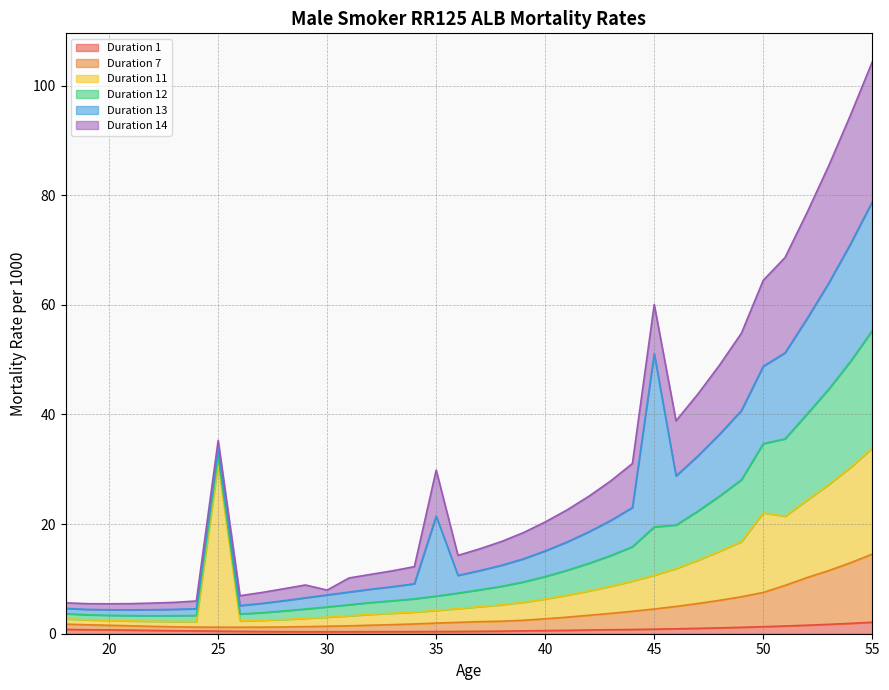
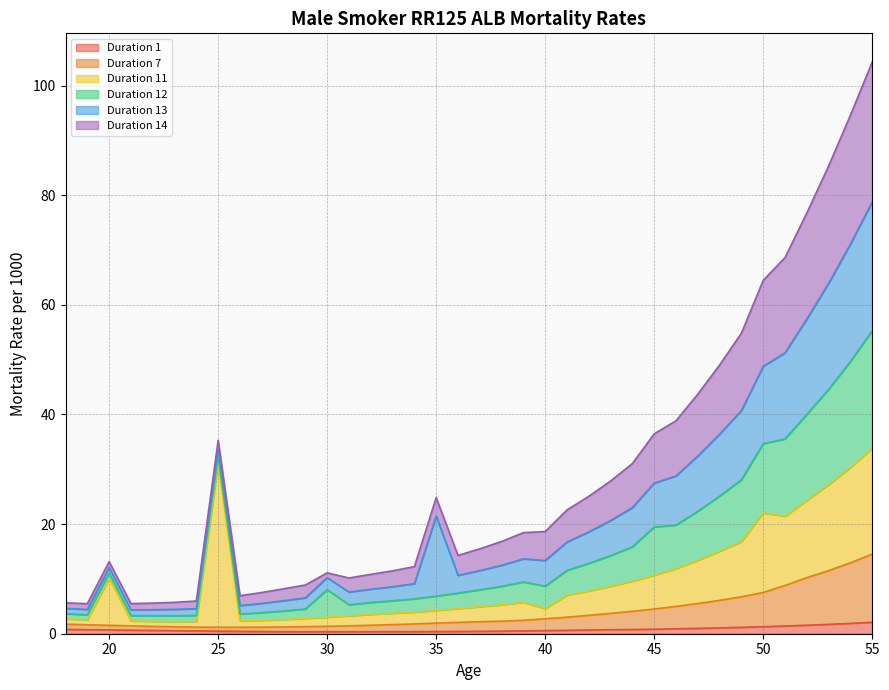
  {
    "Duration 11": {
-     "20": 1,
+     "20": 9,
      "25": 30,
      "30": 2,
      "35": 2,
-     "40": 4,
+     "40": 2,
      "45": 6,
      "50": 15,
      "55": 19
    },
    "Duration 12": {
      "20": 1,
      "25": 1,
-     "30": 2,
+     "30": 5,
      "35": 3,
      "40": 4,
      "45": 9,
      "50": 13,
      "55": 21
    },
    "Duration 13": {
      "20": 1,
      "25": 1,
      "30": 2,
      "35": 15,
      "40": 5,
-     "45": 32,
+     "45": 8,
      "50": 14,
      "55": 24
    },
    "Duration 14": {
      "20": 1,
      "25": 2,
      "30": 1,
-     "35": 8,
+     "35": 3,
      "40": 5,
      "45": 9,
      "50": 16,
      "55": 26
    }
  }
